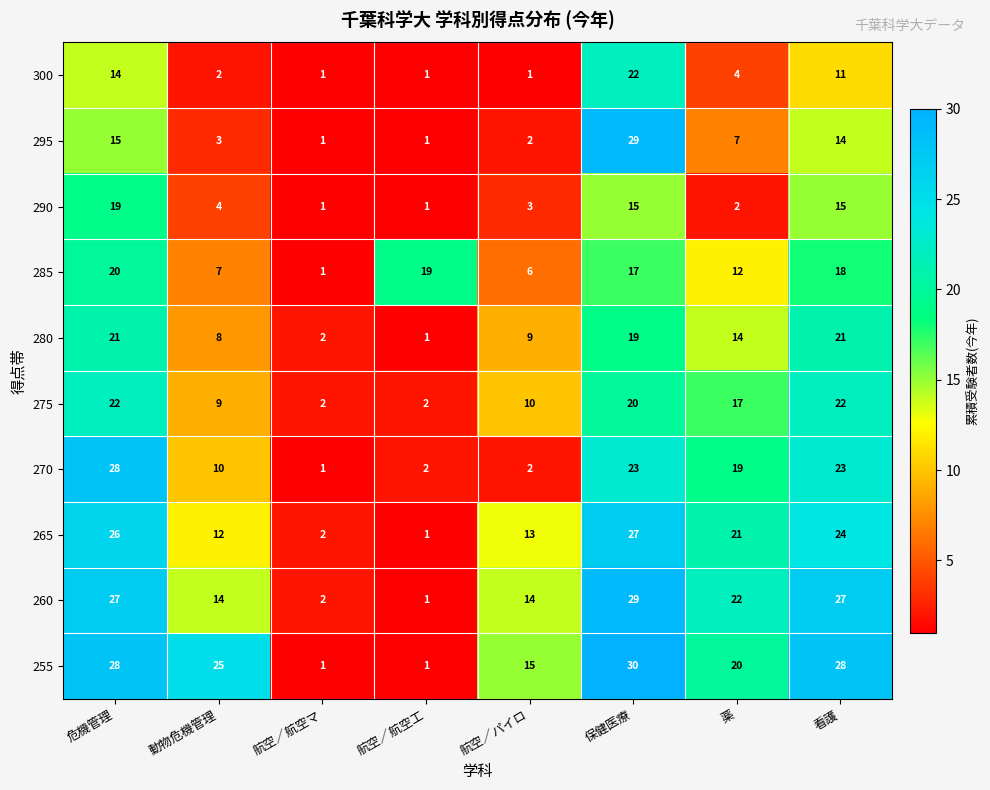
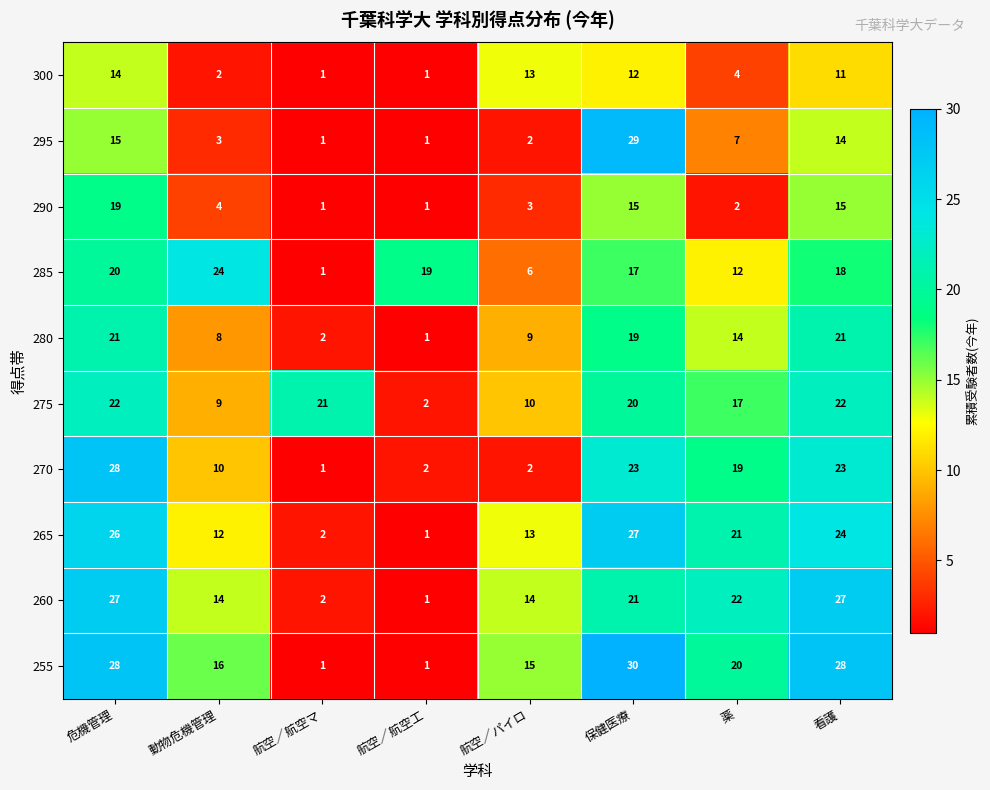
  {
    "300": {
      "危機管理": 14,
      "動物危機管理": 2,
      "航空／航空マ": 1,
      "航空／航空工": 1,
-     "航空／パイロ": 1,
-     "保健医療": 22,
+     "航空／パイロ": 13,
+     "保健医療": 12,
      "薬": 4,
      "看護": 11
    },
    "295": {
      "危機管理": 15,
      "動物危機管理": 3,
      "航空／航空マ": 1,
      "航空／航空工": 1,
      "航空／パイロ": 2,
      "保健医療": 29,
      "薬": 7,
      "看護": 14
    },
    "290": {
      "危機管理": 19,
      "動物危機管理": 4,
      "航空／航空マ": 1,
      "航空／航空工": 1,
      "航空／パイロ": 3,
      "保健医療": 15,
      "薬": 2,
      "看護": 15
    },
    "285": {
      "危機管理": 20,
-     "動物危機管理": 7,
+     "動物危機管理": 24,
      "航空／航空マ": 1,
      "航空／航空工": 19,
      "航空／パイロ": 6,
      "保健医療": 17,
      "薬": 12,
      "看護": 18
    },
    "280": {
      "危機管理": 21,
      "動物危機管理": 8,
      "航空／航空マ": 2,
      "航空／航空工": 1,
      "航空／パイロ": 9,
      "保健医療": 19,
      "薬": 14,
      "看護": 21
    },
    "275": {
      "危機管理": 22,
      "動物危機管理": 9,
-     "航空／航空マ": 2,
+     "航空／航空マ": 21,
      "航空／航空工": 2,
      "航空／パイロ": 10,
      "保健医療": 20,
      "薬": 17,
      "看護": 22
    },
    "270": {
      "危機管理": 28,
      "動物危機管理": 10,
      "航空／航空マ": 1,
      "航空／航空工": 2,
      "航空／パイロ": 2,
      "保健医療": 23,
      "薬": 19,
      "看護": 23
    },
    "265": {
      "危機管理": 26,
      "動物危機管理": 12,
      "航空／航空マ": 2,
      "航空／航空工": 1,
      "航空／パイロ": 13,
      "保健医療": 27,
      "薬": 21,
      "看護": 24
    },
    "260": {
      "危機管理": 27,
      "動物危機管理": 14,
      "航空／航空マ": 2,
      "航空／航空工": 1,
      "航空／パイロ": 14,
-     "保健医療": 29,
+     "保健医療": 21,
      "薬": 22,
      "看護": 27
    },
    "255": {
      "危機管理": 28,
-     "動物危機管理": 25,
+     "動物危機管理": 16,
      "航空／航空マ": 1,
      "航空／航空工": 1,
      "航空／パイロ": 15,
      "保健医療": 30,
      "薬": 20,
      "看護": 28
    }
  }
